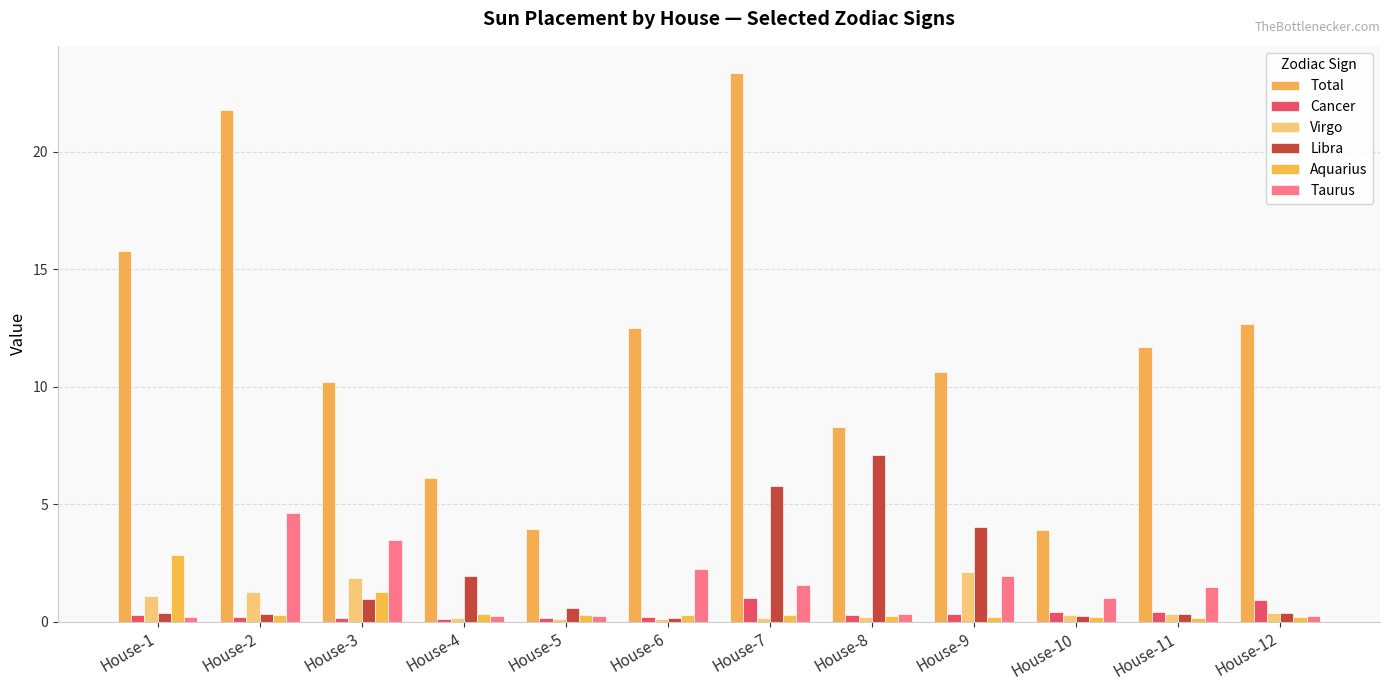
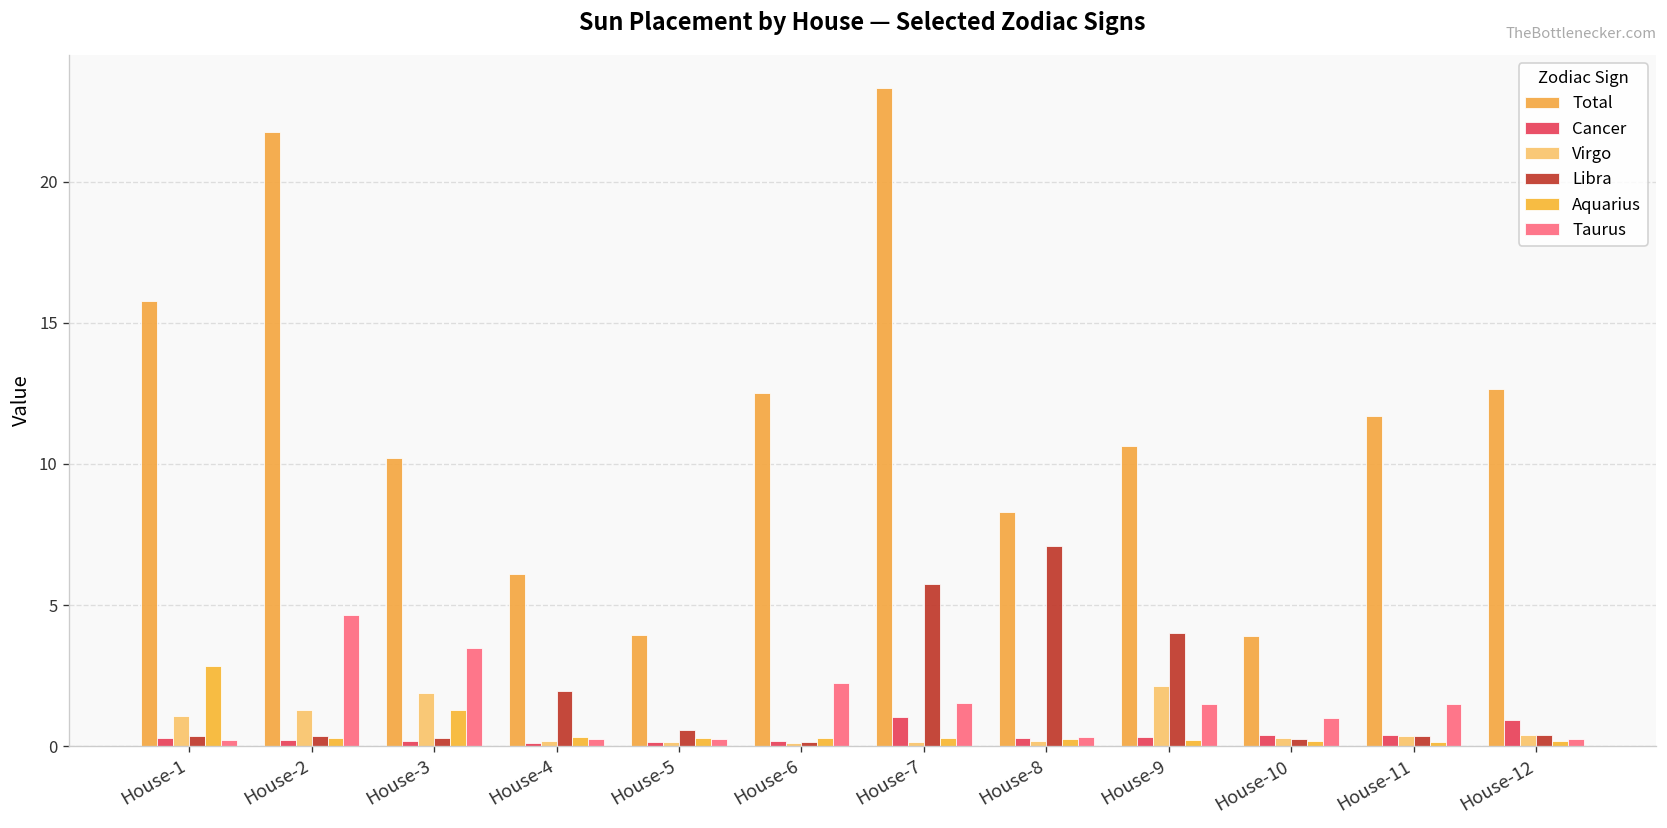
  {
    "Cancer": {
      "House-1": 0.3,
      "House-2": 0.2,
      "House-3": 0.2,
      "House-4": 0.1,
      "House-5": 0.2,
      "House-6": 0.2,
      "House-7": 1.0,
      "House-8": 0.3,
      "House-9": 0.3,
      "House-10": 0.4,
      "House-11": 0.4,
      "House-12": 0.9
    },
    "Libra": {
      "House-1": 0.4,
      "House-2": 0.3,
-     "House-3": 1.0,
+     "House-3": 0.3,
      "House-4": 1.9,
      "House-5": 0.6,
      "House-6": 0.1,
      "House-7": 5.8,
      "House-8": 7.1,
      "House-9": 4.0,
      "House-10": 0.3,
      "House-11": 0.3,
      "House-12": 0.4
    },
    "Taurus": {
      "House-1": 0.2,
      "House-2": 4.6,
      "House-3": 3.5,
      "House-4": 0.2,
      "House-5": 0.3,
      "House-6": 2.2,
      "House-7": 1.5,
      "House-8": 0.3,
-     "House-9": 1.9,
+     "House-9": 1.5,
      "House-10": 1.0,
      "House-11": 1.5,
      "House-12": 0.3
    }
  }
